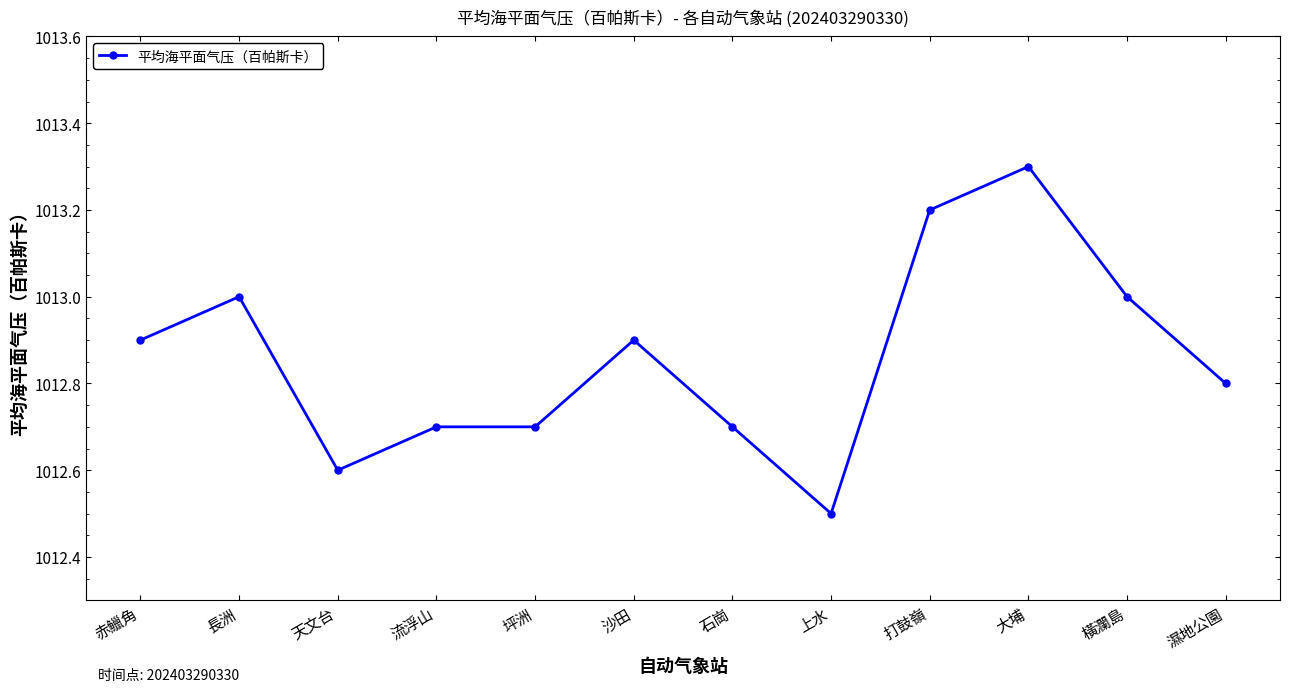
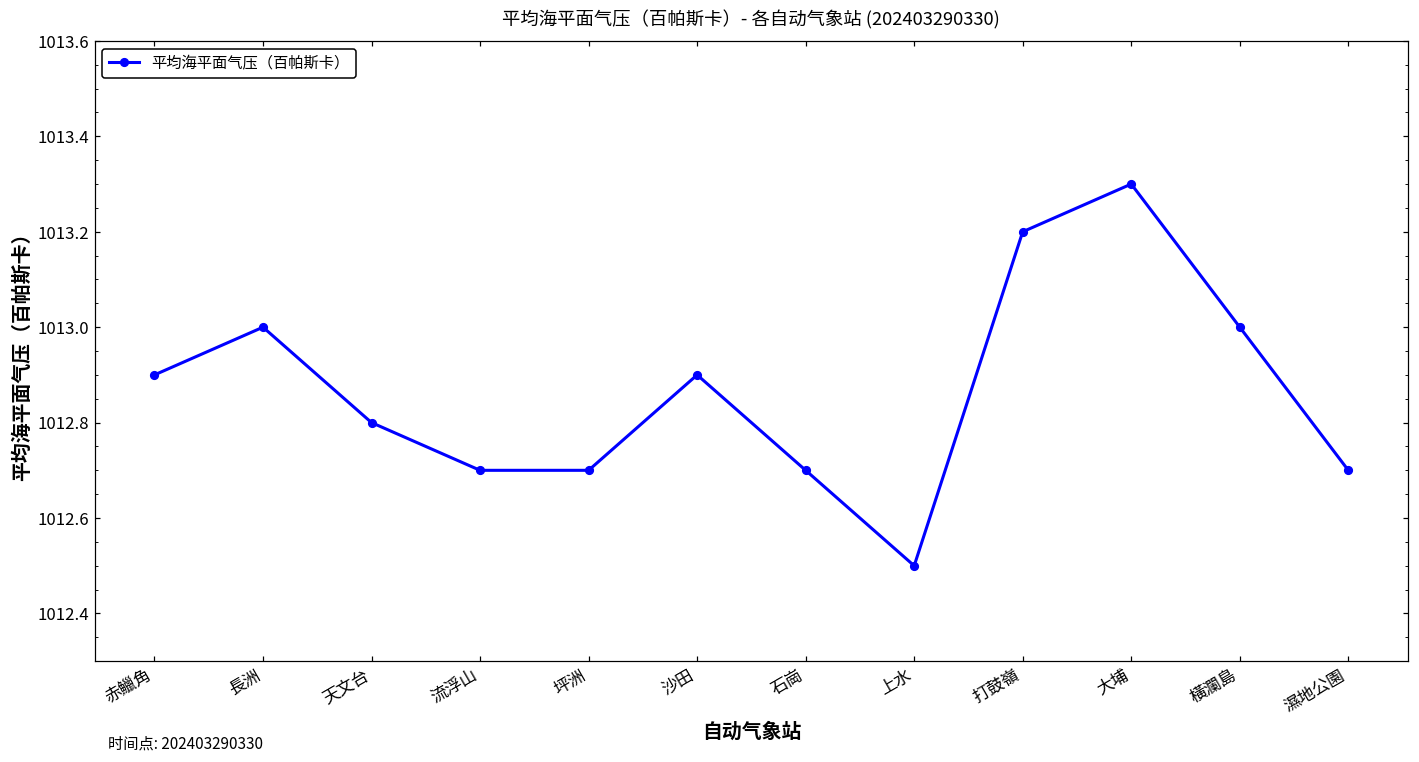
  {
    "赤鱲角": 1012.9,
    "長洲": 1013.0,
-   "天文台": 1012.6,
+   "天文台": 1012.8,
    "流浮山": 1012.7,
    "坪洲": 1012.7,
    "沙田": 1012.9,
    "石崗": 1012.7,
    "上水": 1012.5,
    "打鼓嶺": 1013.2,
    "大埔": 1013.3,
    "橫瀾島": 1013.0,
-   "濕地公園": 1012.8
+   "濕地公園": 1012.7
  }
